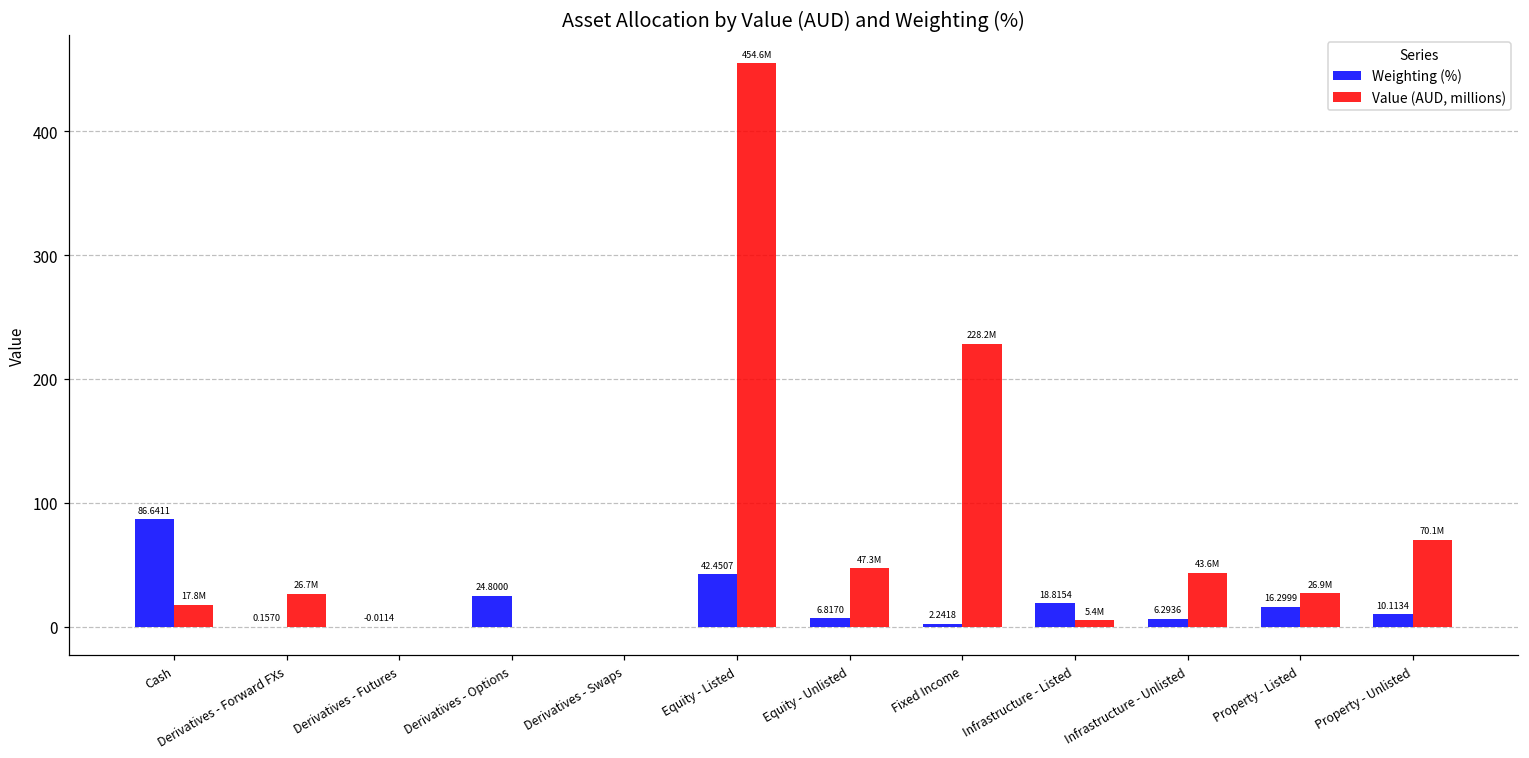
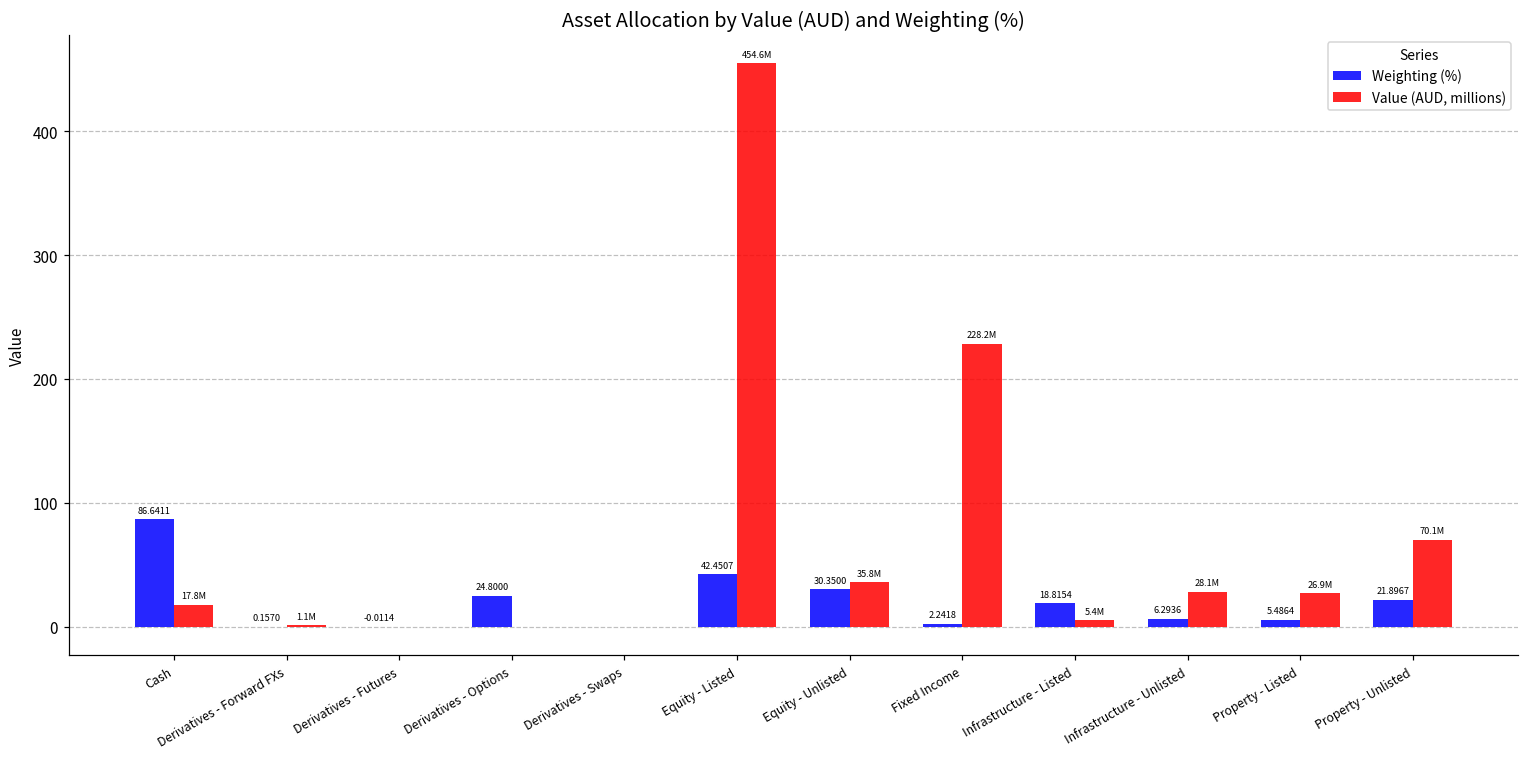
  {
    "Weighting (%)": {
      "Cash": "86.6411",
      "Derivatives - Forward FXs": "0.1570",
      "Derivatives - Futures": "-0.0114",
      "Derivatives - Options": "24.8000",
      "Equity - Listed": "42.4507",
-     "Equity - Unlisted": "6.8170",
+     "Equity - Unlisted": "30.3500",
      "Fixed Income": "2.2418",
      "Infrastructure - Listed": "18.8154",
      "Infrastructure - Unlisted": "6.2936",
-     "Property - Listed": "16.2999",
-     "Property - Unlisted": "10.1134"
+     "Property - Listed": "5.4864",
+     "Property - Unlisted": "21.8967"
    },
    "Value (AUD, millions)": {
      "Cash": "17.8M",
-     "Derivatives - Forward FXs": "26.7M",
+     "Derivatives - Forward FXs": "1.1M",
      "Equity - Listed": "454.6M",
-     "Equity - Unlisted": "47.3M",
+     "Equity - Unlisted": "35.8M",
      "Fixed Income": "228.2M",
      "Infrastructure - Listed": "5.4M",
-     "Infrastructure - Unlisted": "43.6M",
+     "Infrastructure - Unlisted": "28.1M",
      "Property - Listed": "26.9M",
      "Property - Unlisted": "70.1M"
    }
  }
